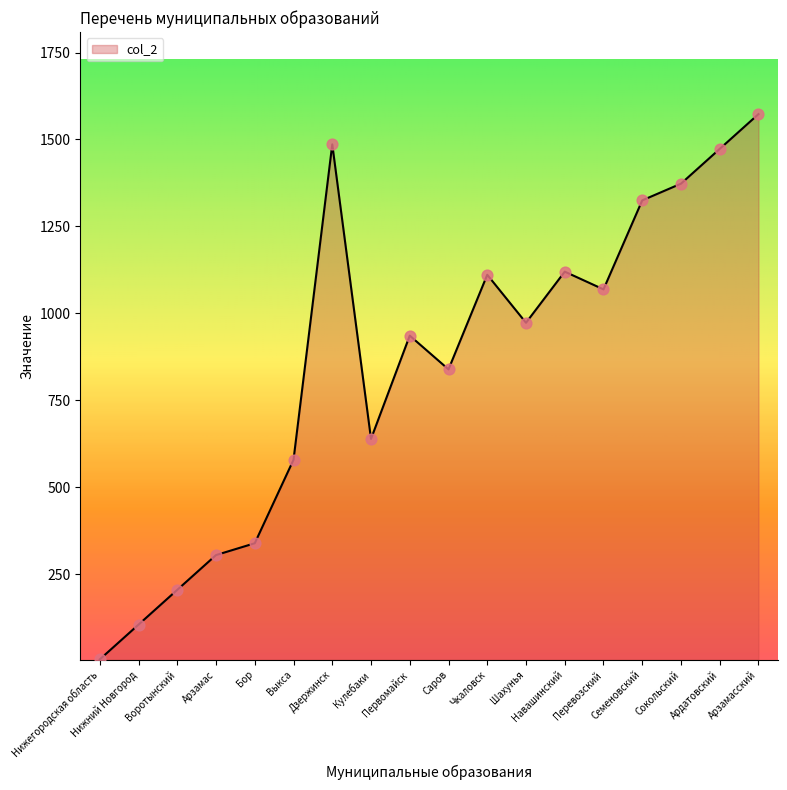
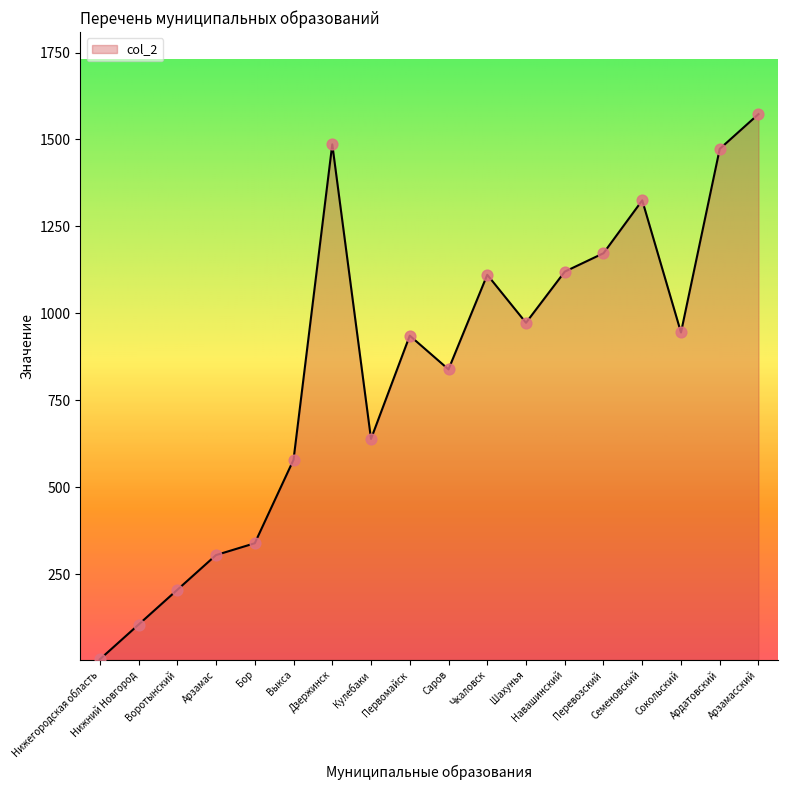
  {
    "Нижегородская область": 10,
    "Нижний Новгород": 110,
    "Воротынский": 210,
    "Арзамас": 310,
    "Бор": 340,
    "Выкса": 580,
    "Дзержинск": 1490,
    "Кулебаки": 640,
    "Первомайск": 940,
    "Саров": 840,
    "Чкаловск": 1110,
    "Шахунья": 970,
    "Навашинский": 1120,
-   "Перевозский": 1070,
+   "Перевозский": 1170,
    "Семеновский": 1330,
-   "Сокольский": 1370,
+   "Сокольский": 950,
    "Ардатовский": 1470,
    "Арзамасский": 1570
  }
